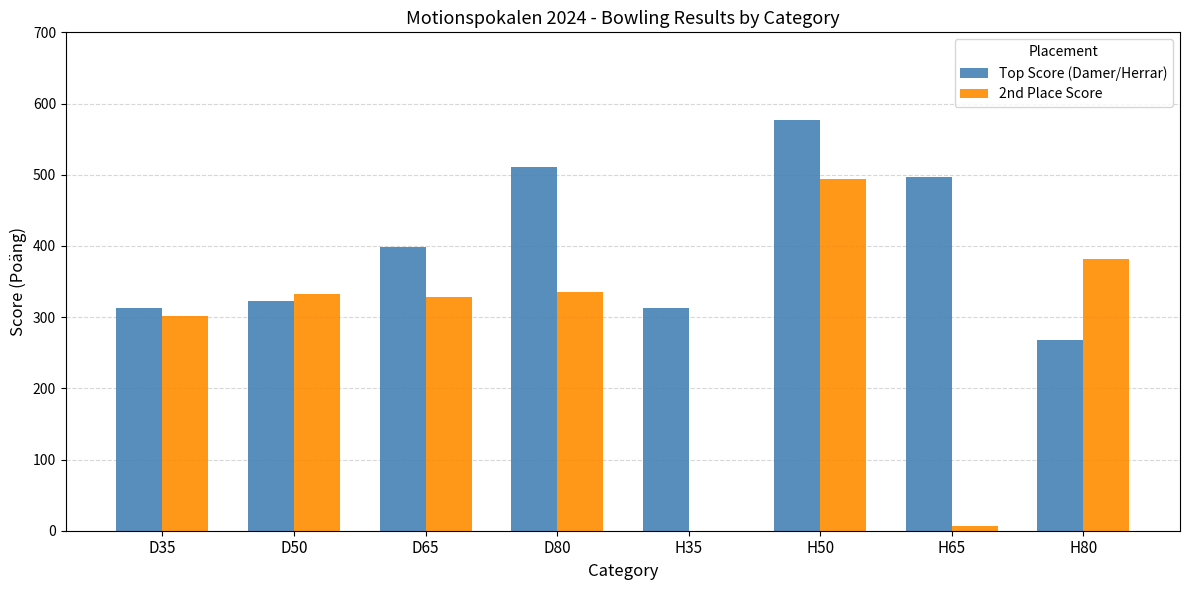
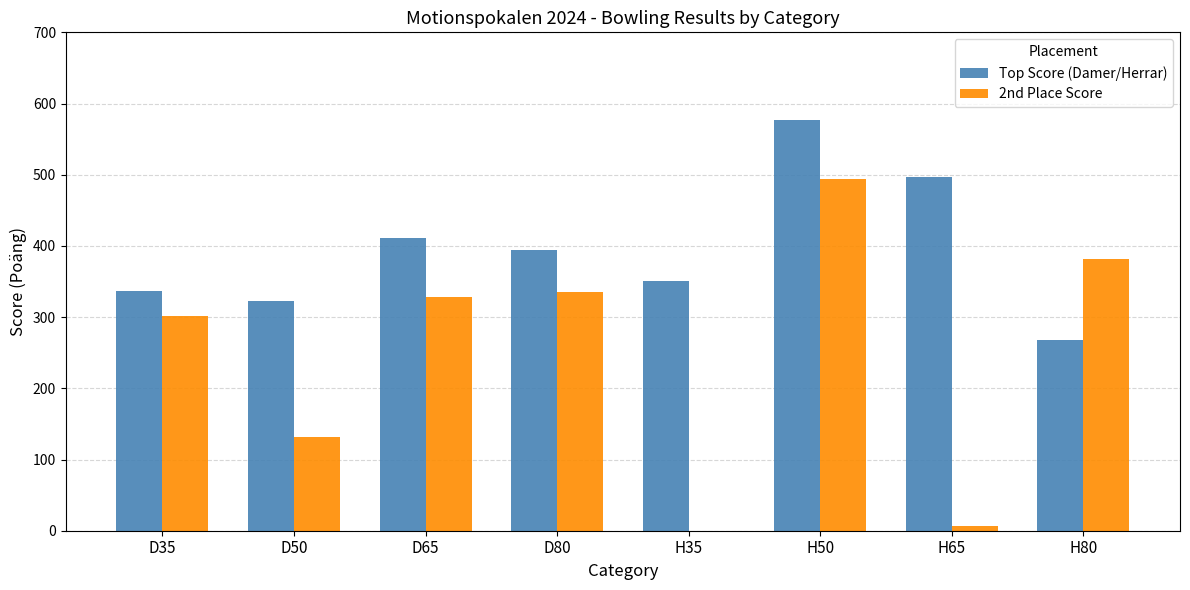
  {
    "Top Score (Damer/Herrar)": {
-     "D35": 310,
+     "D35": 340,
      "D50": 320,
-     "D65": 400,
-     "D80": 510,
-     "H35": 310,
+     "D65": 410,
+     "D80": 390,
+     "H35": 350,
      "H50": 580,
      "H65": 500,
      "H80": 270
    },
    "2nd Place Score": {
      "D35": 300,
-     "D50": 330,
+     "D50": 130,
      "D65": 330,
      "D80": 340,
      "H35": 0,
      "H50": 490,
      "H65": 10,
      "H80": 380
    }
  }
